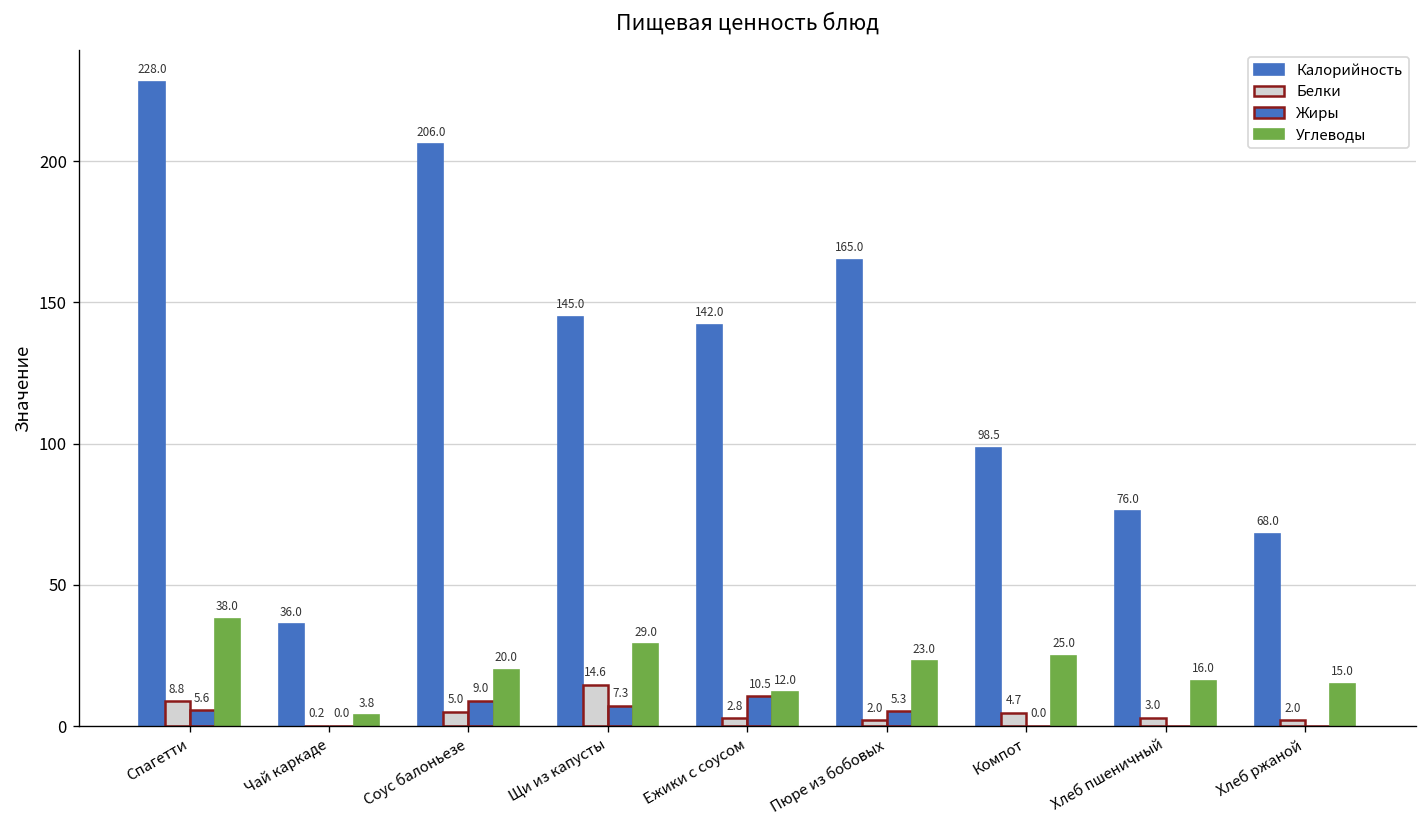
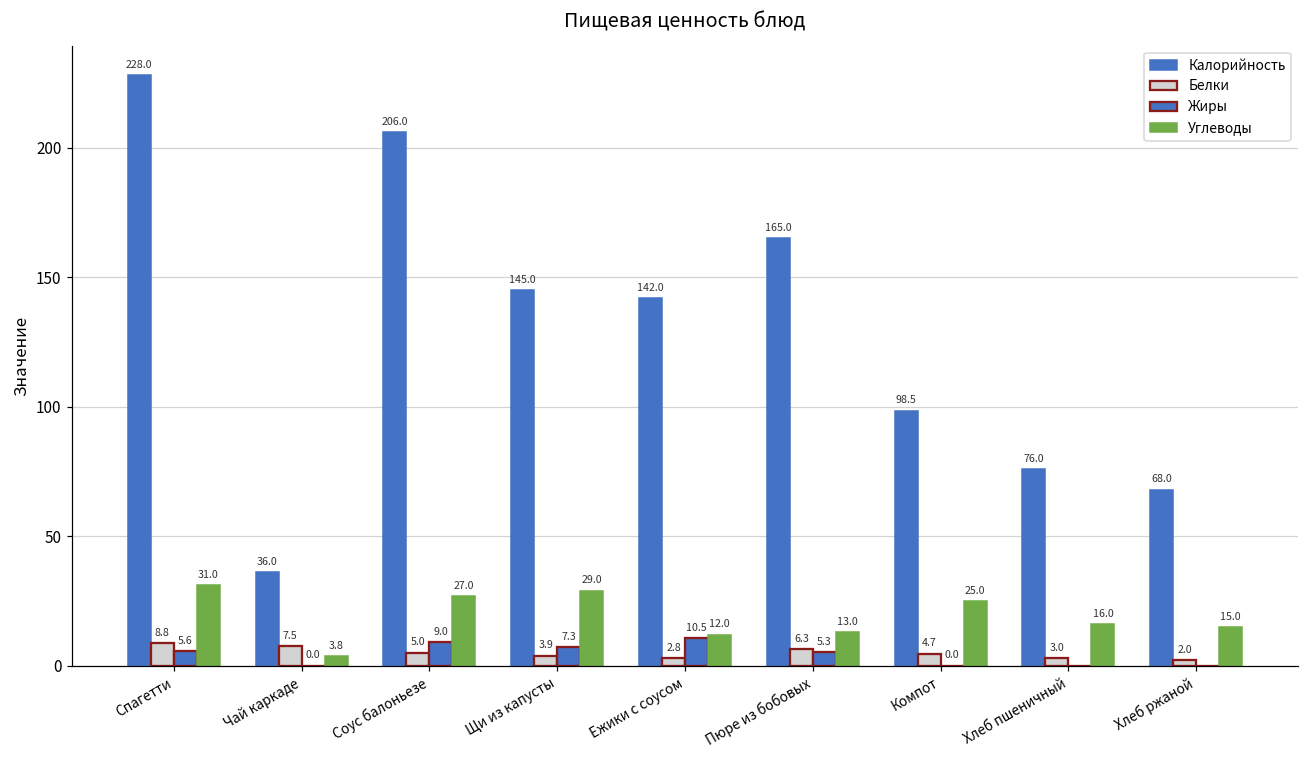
  {
    "Белки": {
      "Спагетти": 8.8,
-     "Чай каркаде": 0.2,
+     "Чай каркаде": 7.5,
      "Соус балоньезе": 5.0,
-     "Щи из капусты": 14.6,
+     "Щи из капусты": 3.9,
      "Ежики с соусом": 2.8,
-     "Пюре из бобовых": 2.0,
+     "Пюре из бобовых": 6.3,
      "Компот": 4.7,
      "Хлеб пшеничный": 3.0,
      "Хлеб ржаной": 2.0
    },
    "Углеводы": {
-     "Спагетти": 38.0,
+     "Спагетти": 31.0,
      "Чай каркаде": 3.8,
-     "Соус балоньезе": 20.0,
+     "Соус балоньезе": 27.0,
      "Щи из капусты": 29.0,
      "Ежики с соусом": 12.0,
-     "Пюре из бобовых": 23.0,
+     "Пюре из бобовых": 13.0,
      "Компот": 25.0,
      "Хлеб пшеничный": 16.0,
      "Хлеб ржаной": 15.0
    }
  }
